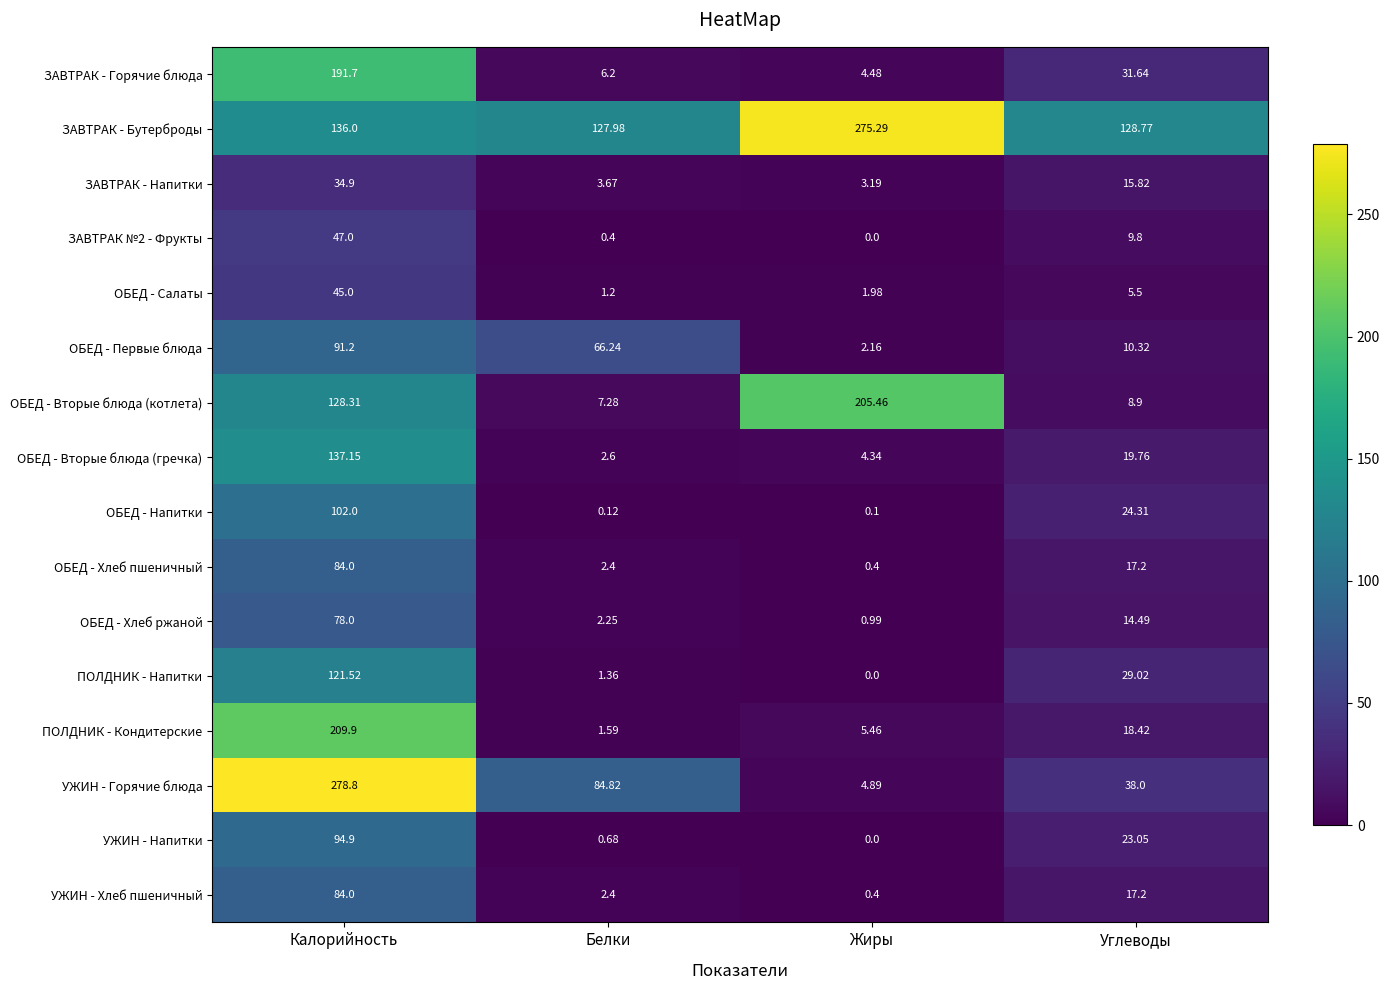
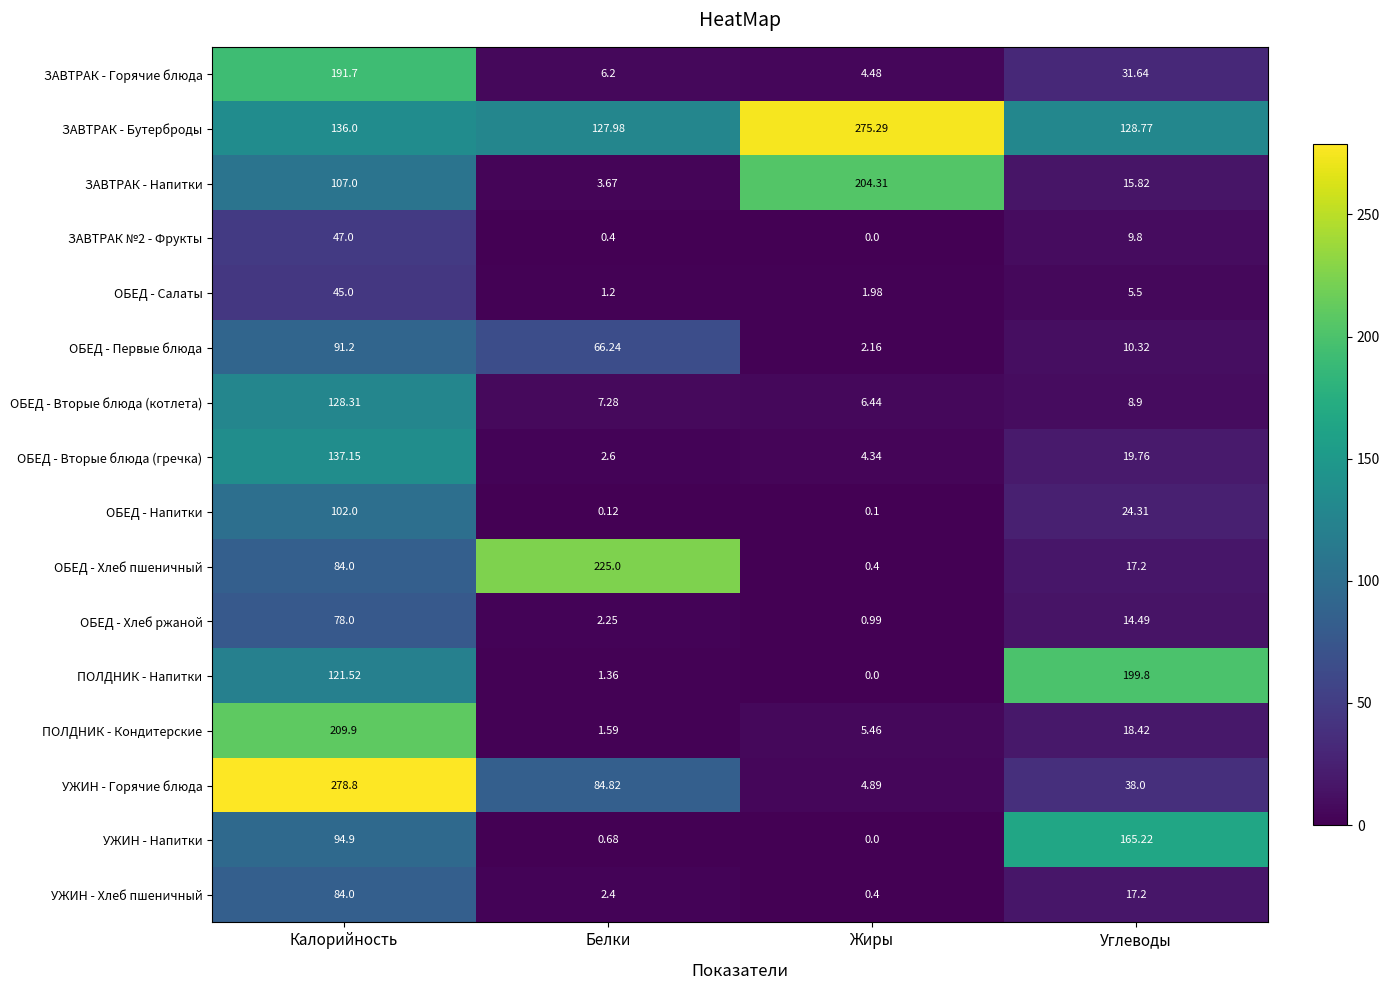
  {
    "ЗАВТРАК - Горячие блюда": {
      "Калорийность": 191.7,
      "Белки": 6.2,
      "Жиры": 4.48,
      "Углеводы": 31.64
    },
    "ЗАВТРАК - Бутерброды": {
      "Калорийность": 136.0,
      "Белки": 127.98,
      "Жиры": 275.29,
      "Углеводы": 128.77
    },
    "ЗАВТРАК - Напитки": {
-     "Калорийность": 34.9,
+     "Калорийность": 107.0,
      "Белки": 3.67,
-     "Жиры": 3.19,
+     "Жиры": 204.31,
      "Углеводы": 15.82
    },
    "ЗАВТРАК №2 - Фрукты": {
      "Калорийность": 47.0,
      "Белки": 0.4,
      "Жиры": 0.0,
      "Углеводы": 9.8
    },
    "ОБЕД - Салаты": {
      "Калорийность": 45.0,
      "Белки": 1.2,
      "Жиры": 1.98,
      "Углеводы": 5.5
    },
    "ОБЕД - Первые блюда": {
      "Калорийность": 91.2,
      "Белки": 66.24,
      "Жиры": 2.16,
      "Углеводы": 10.32
    },
    "ОБЕД - Вторые блюда (котлета)": {
      "Калорийность": 128.31,
      "Белки": 7.28,
-     "Жиры": 205.46,
+     "Жиры": 6.44,
      "Углеводы": 8.9
    },
    "ОБЕД - Вторые блюда (гречка)": {
      "Калорийность": 137.15,
      "Белки": 2.6,
      "Жиры": 4.34,
      "Углеводы": 19.76
    },
    "ОБЕД - Напитки": {
      "Калорийность": 102.0,
      "Белки": 0.12,
      "Жиры": 0.1,
      "Углеводы": 24.31
    },
    "ОБЕД - Хлеб пшеничный": {
      "Калорийность": 84.0,
-     "Белки": 2.4,
+     "Белки": 225.0,
      "Жиры": 0.4,
      "Углеводы": 17.2
    },
    "ОБЕД - Хлеб ржаной": {
      "Калорийность": 78.0,
      "Белки": 2.25,
      "Жиры": 0.99,
      "Углеводы": 14.49
    },
    "ПОЛДНИК - Напитки": {
      "Калорийность": 121.52,
      "Белки": 1.36,
      "Жиры": 0.0,
-     "Углеводы": 29.02
+     "Углеводы": 199.8
    },
    "ПОЛДНИК - Кондитерские": {
      "Калорийность": 209.9,
      "Белки": 1.59,
      "Жиры": 5.46,
      "Углеводы": 18.42
    },
    "УЖИН - Горячие блюда": {
      "Калорийность": 278.8,
      "Белки": 84.82,
      "Жиры": 4.89,
      "Углеводы": 38.0
    },
    "УЖИН - Напитки": {
      "Калорийность": 94.9,
      "Белки": 0.68,
      "Жиры": 0.0,
-     "Углеводы": 23.05
+     "Углеводы": 165.22
    },
    "УЖИН - Хлеб пшеничный": {
      "Калорийность": 84.0,
      "Белки": 2.4,
      "Жиры": 0.4,
      "Углеводы": 17.2
    }
  }
